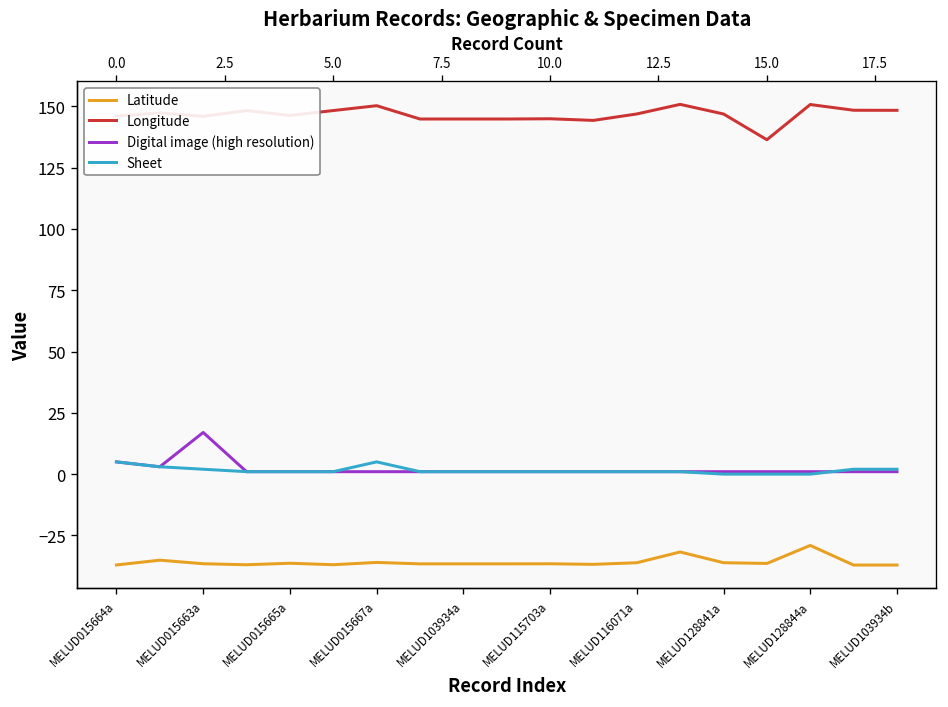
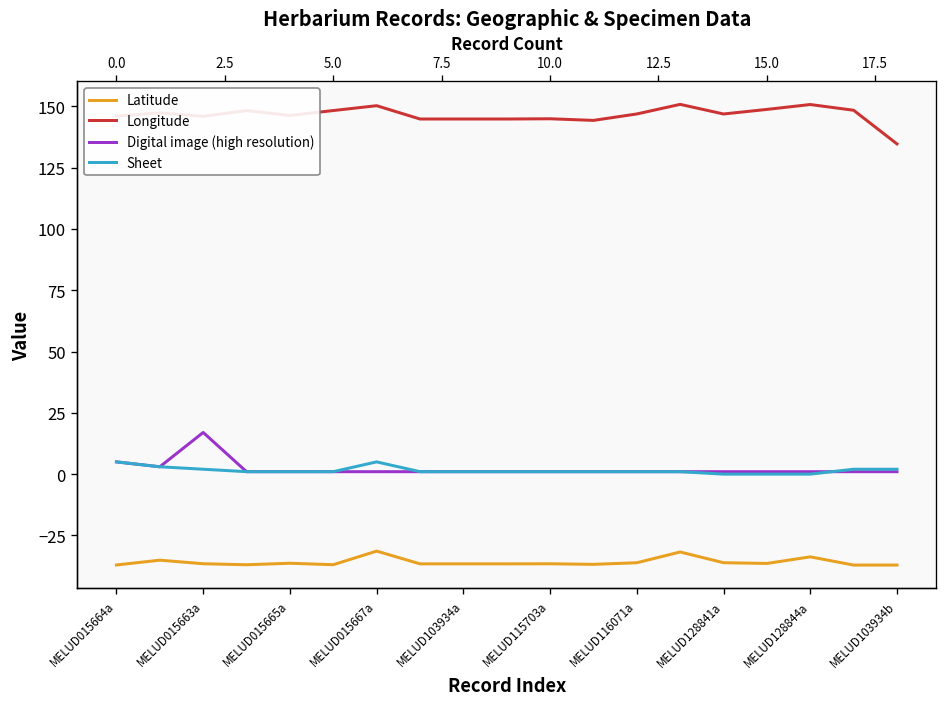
  {
    "Latitude": {
      "MELUD015664a": -37,
      "MELUD015663a": -37,
      "MELUD015665a": -36,
      "5.0": -37,
-     "MELUD015667a": -36,
+     "MELUD015667a": -31,
      "MELUD103934a": -37,
      "MELUD115703a": -37,
      "MELUD116071a": -36,
      "MELUD128841a": -36,
      "15.0": -36,
-     "MELUD128844a": -29,
+     "MELUD128844a": -34,
      "MELUD103934b": -37
    },
    "Longitude": {
      "5.0": 148,
      "MELUD015667a": 150,
      "MELUD103934a": 145,
      "MELUD115703a": 145,
      "MELUD116071a": 147,
      "MELUD128841a": 147,
-     "15.0": 136,
+     "15.0": 149,
      "MELUD128844a": 151,
-     "MELUD103934b": 148
+     "MELUD103934b": 135
    },
    "Digital image (high resolution)": {
      "MELUD015663a": 17,
      "MELUD015667a": 1
    },
    "Sheet": {
      "MELUD015663a": 2,
      "MELUD015667a": 5
    }
  }
